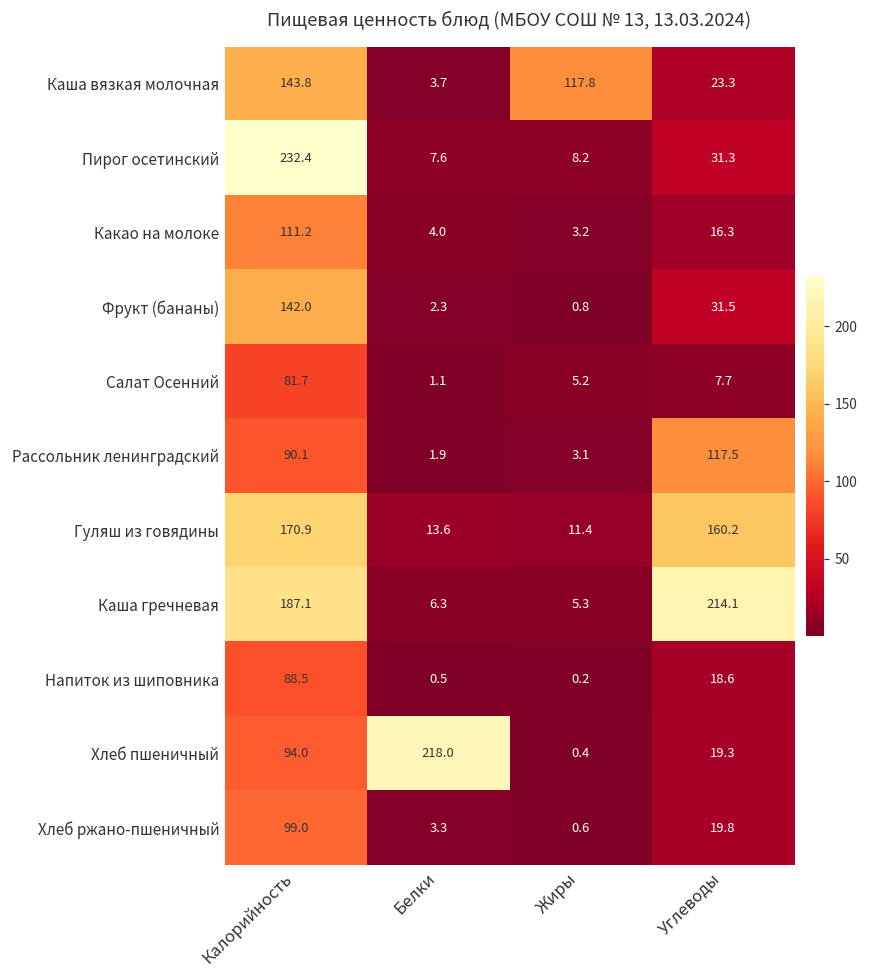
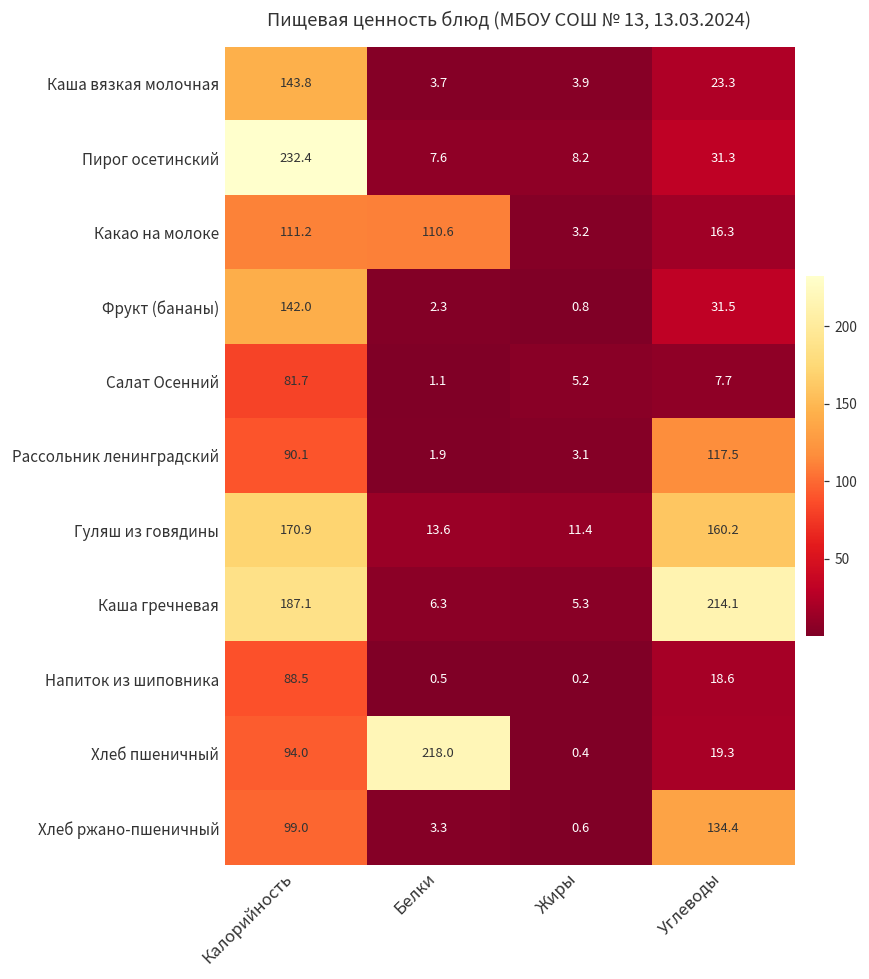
  {
    "Каша вязкая молочная": {
      "Калорийность": 143.8,
      "Белки": 3.7,
-     "Жиры": 117.8,
+     "Жиры": 3.9,
      "Углеводы": 23.3
    },
    "Пирог осетинский": {
      "Калорийность": 232.4,
      "Белки": 7.6,
      "Жиры": 8.2,
      "Углеводы": 31.3
    },
    "Какао на молоке": {
      "Калорийность": 111.2,
-     "Белки": 4.0,
+     "Белки": 110.6,
      "Жиры": 3.2,
      "Углеводы": 16.3
    },
    "Фрукт (бананы)": {
      "Калорийность": 142.0,
      "Белки": 2.3,
      "Жиры": 0.8,
      "Углеводы": 31.5
    },
    "Салат Осенний": {
      "Калорийность": 81.7,
      "Белки": 1.1,
      "Жиры": 5.2,
      "Углеводы": 7.7
    },
    "Рассольник ленинградский": {
      "Калорийность": 90.1,
      "Белки": 1.9,
      "Жиры": 3.1,
      "Углеводы": 117.5
    },
    "Гуляш из говядины": {
      "Калорийность": 170.9,
      "Белки": 13.6,
      "Жиры": 11.4,
      "Углеводы": 160.2
    },
    "Каша гречневая": {
      "Калорийность": 187.1,
      "Белки": 6.3,
      "Жиры": 5.3,
      "Углеводы": 214.1
    },
    "Напиток из шиповника": {
      "Калорийность": 88.5,
      "Белки": 0.5,
      "Жиры": 0.2,
      "Углеводы": 18.6
    },
    "Хлеб пшеничный": {
      "Калорийность": 94.0,
      "Белки": 218.0,
      "Жиры": 0.4,
      "Углеводы": 19.3
    },
    "Хлеб ржано-пшеничный": {
      "Калорийность": 99.0,
      "Белки": 3.3,
      "Жиры": 0.6,
-     "Углеводы": 19.8
+     "Углеводы": 134.4
    }
  }
